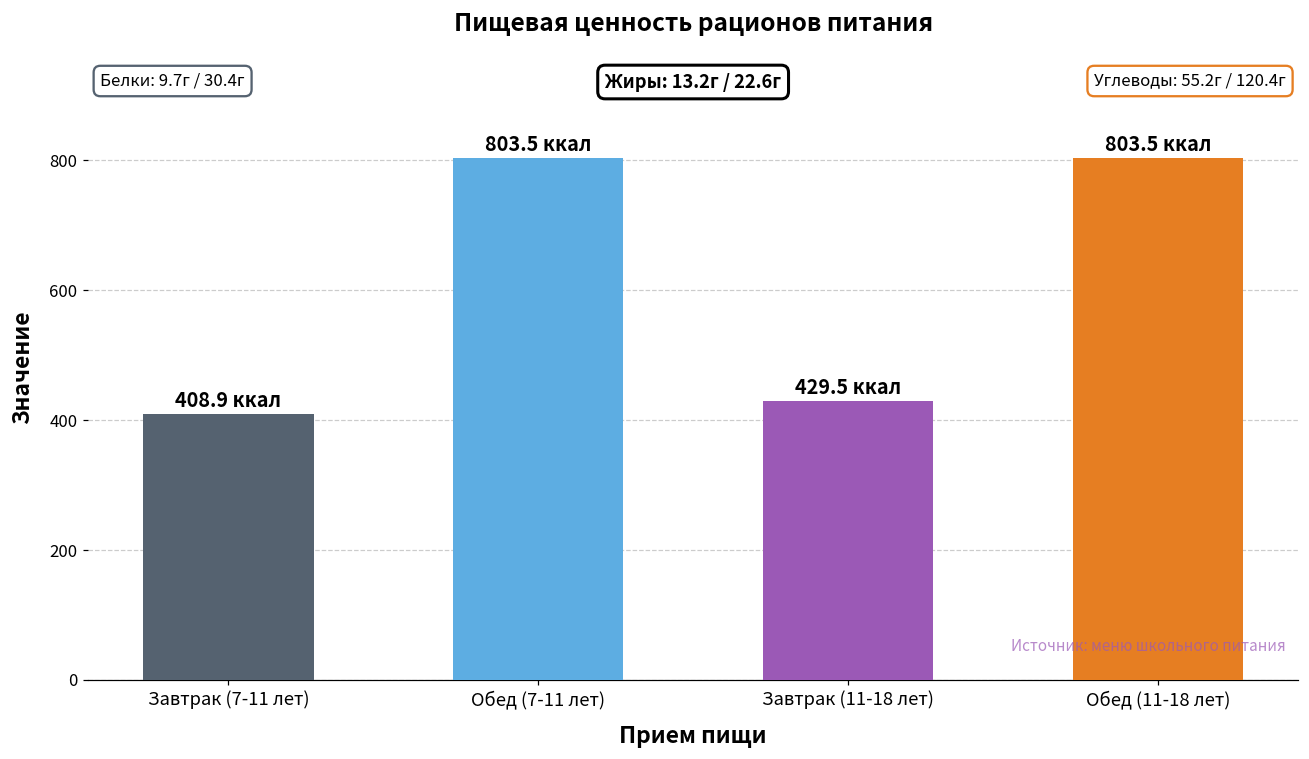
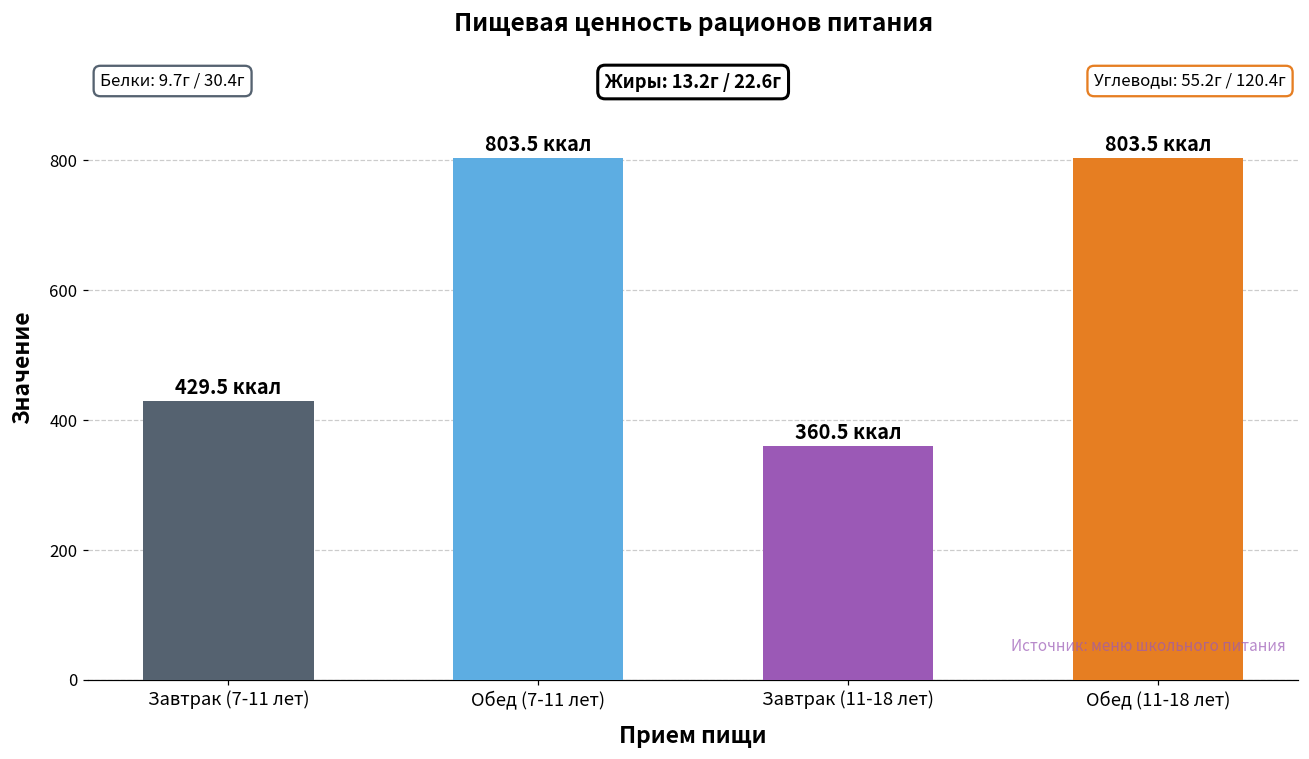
  {
-   "Завтрак (7-11 лет)": 408.9,
+   "Завтрак (7-11 лет)": 429.5,
    "Обед (7-11 лет)": 803.5,
-   "Завтрак (11-18 лет)": 429.5,
+   "Завтрак (11-18 лет)": 360.5,
    "Обед (11-18 лет)": 803.5
  }
